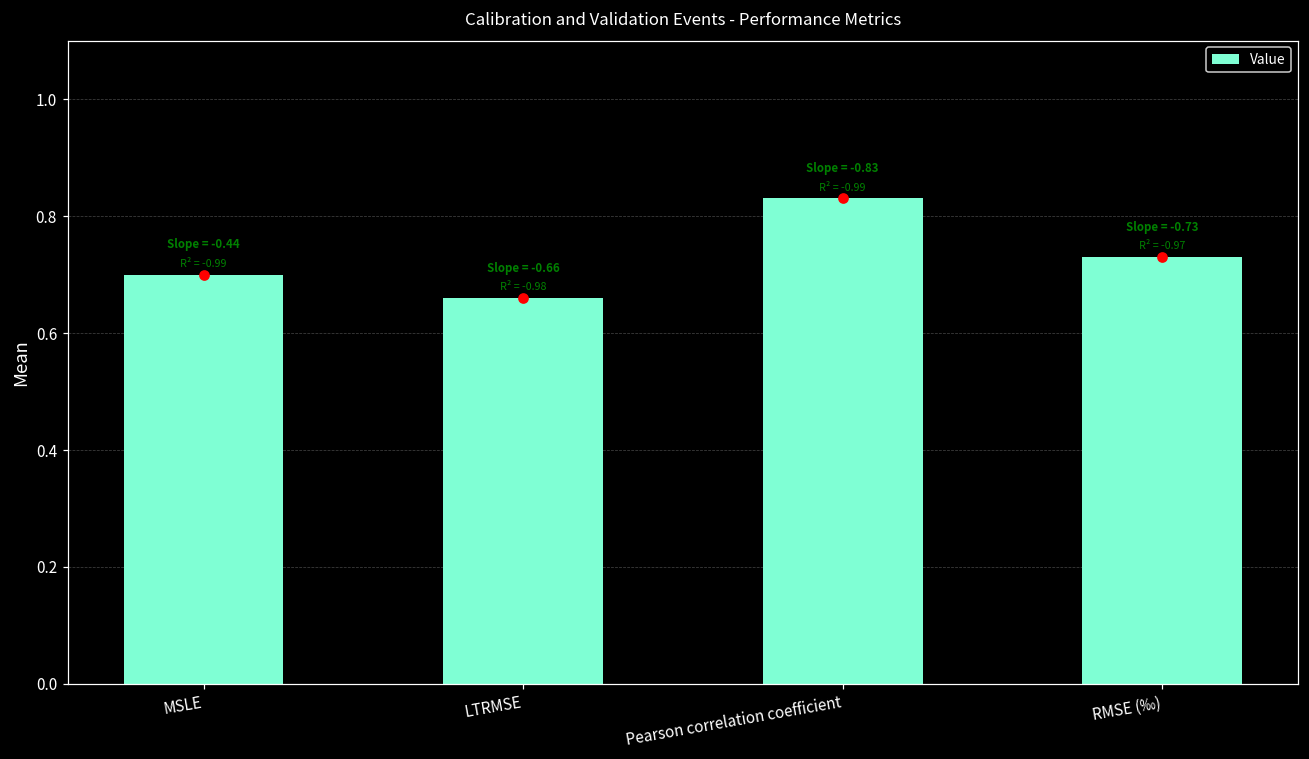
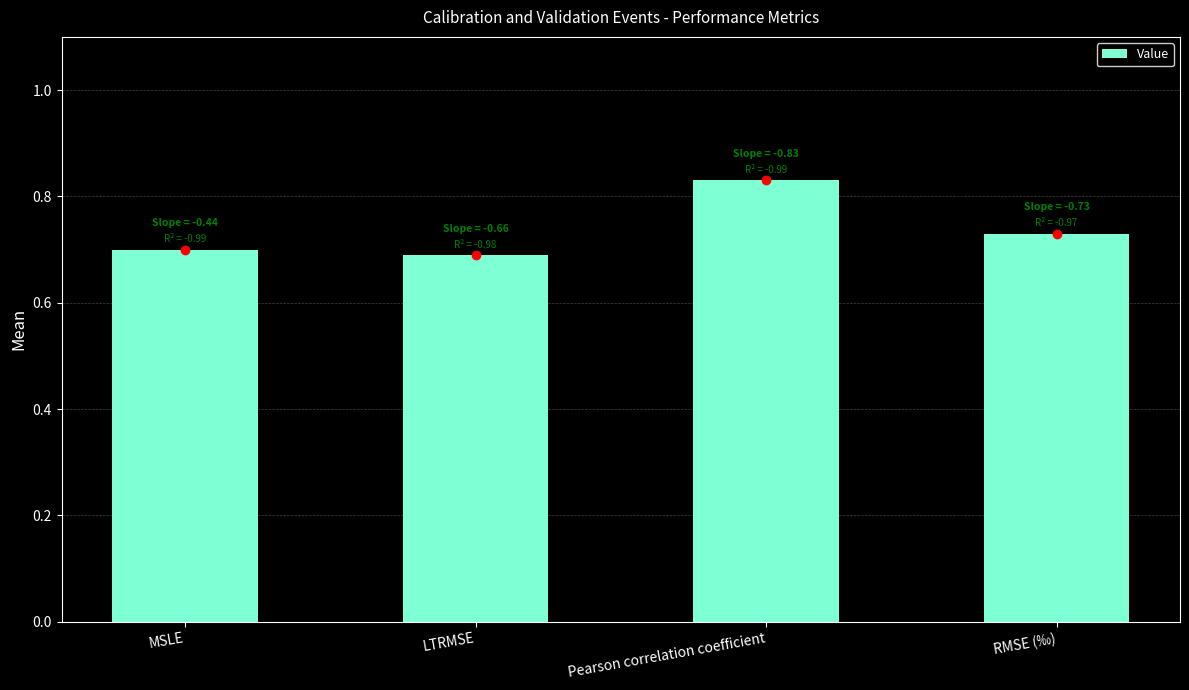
  {
    "Value": {
-     "LTRMSE": 0.66
+     "LTRMSE": 0.69
    }
  }
